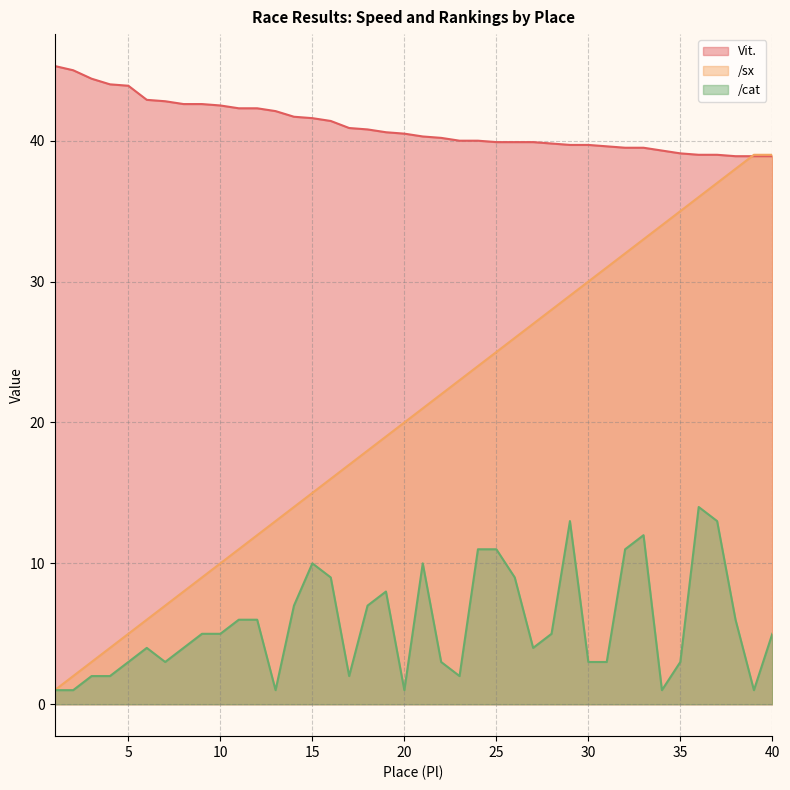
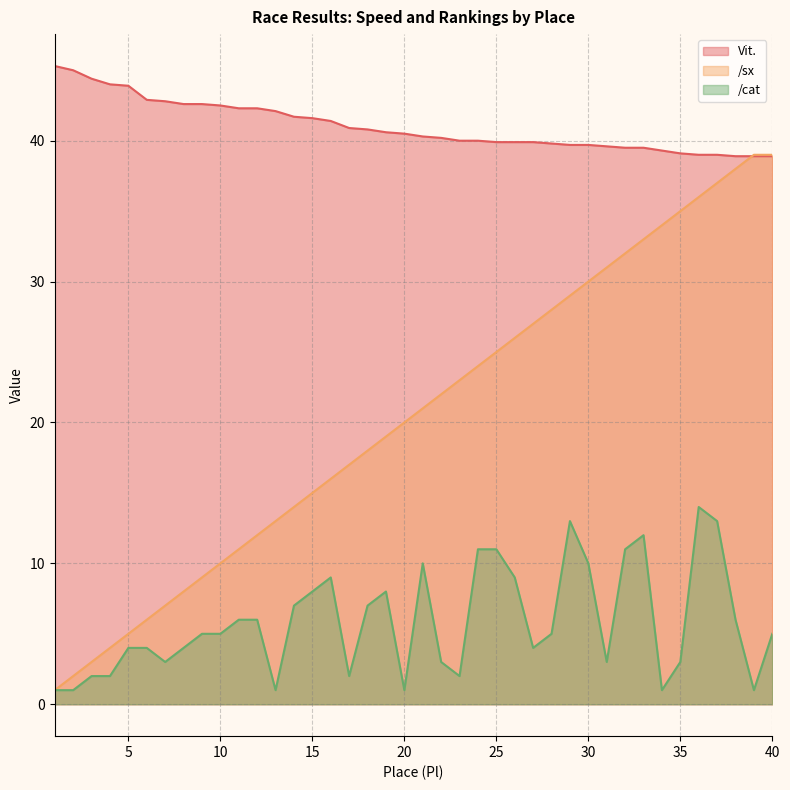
  {
    "/cat": {
-     "5": 3,
+     "5": 4,
      "10": 5,
-     "15": 10,
+     "15": 8,
      "20": 1,
      "25": 11,
-     "30": 3,
+     "30": 10,
      "35": 3,
      "40": 5
    }
  }
